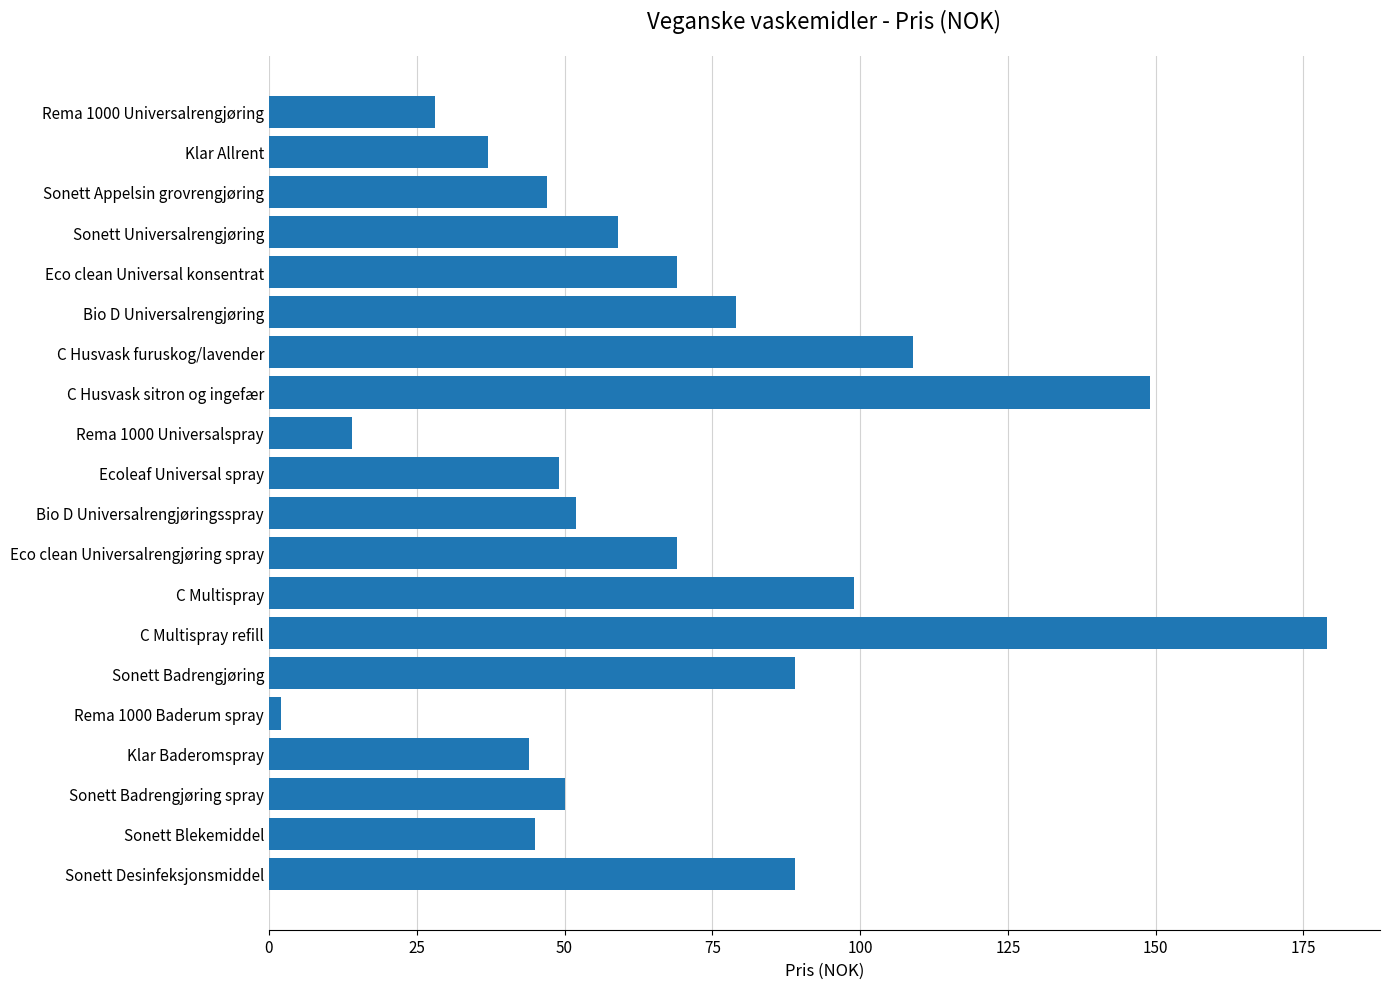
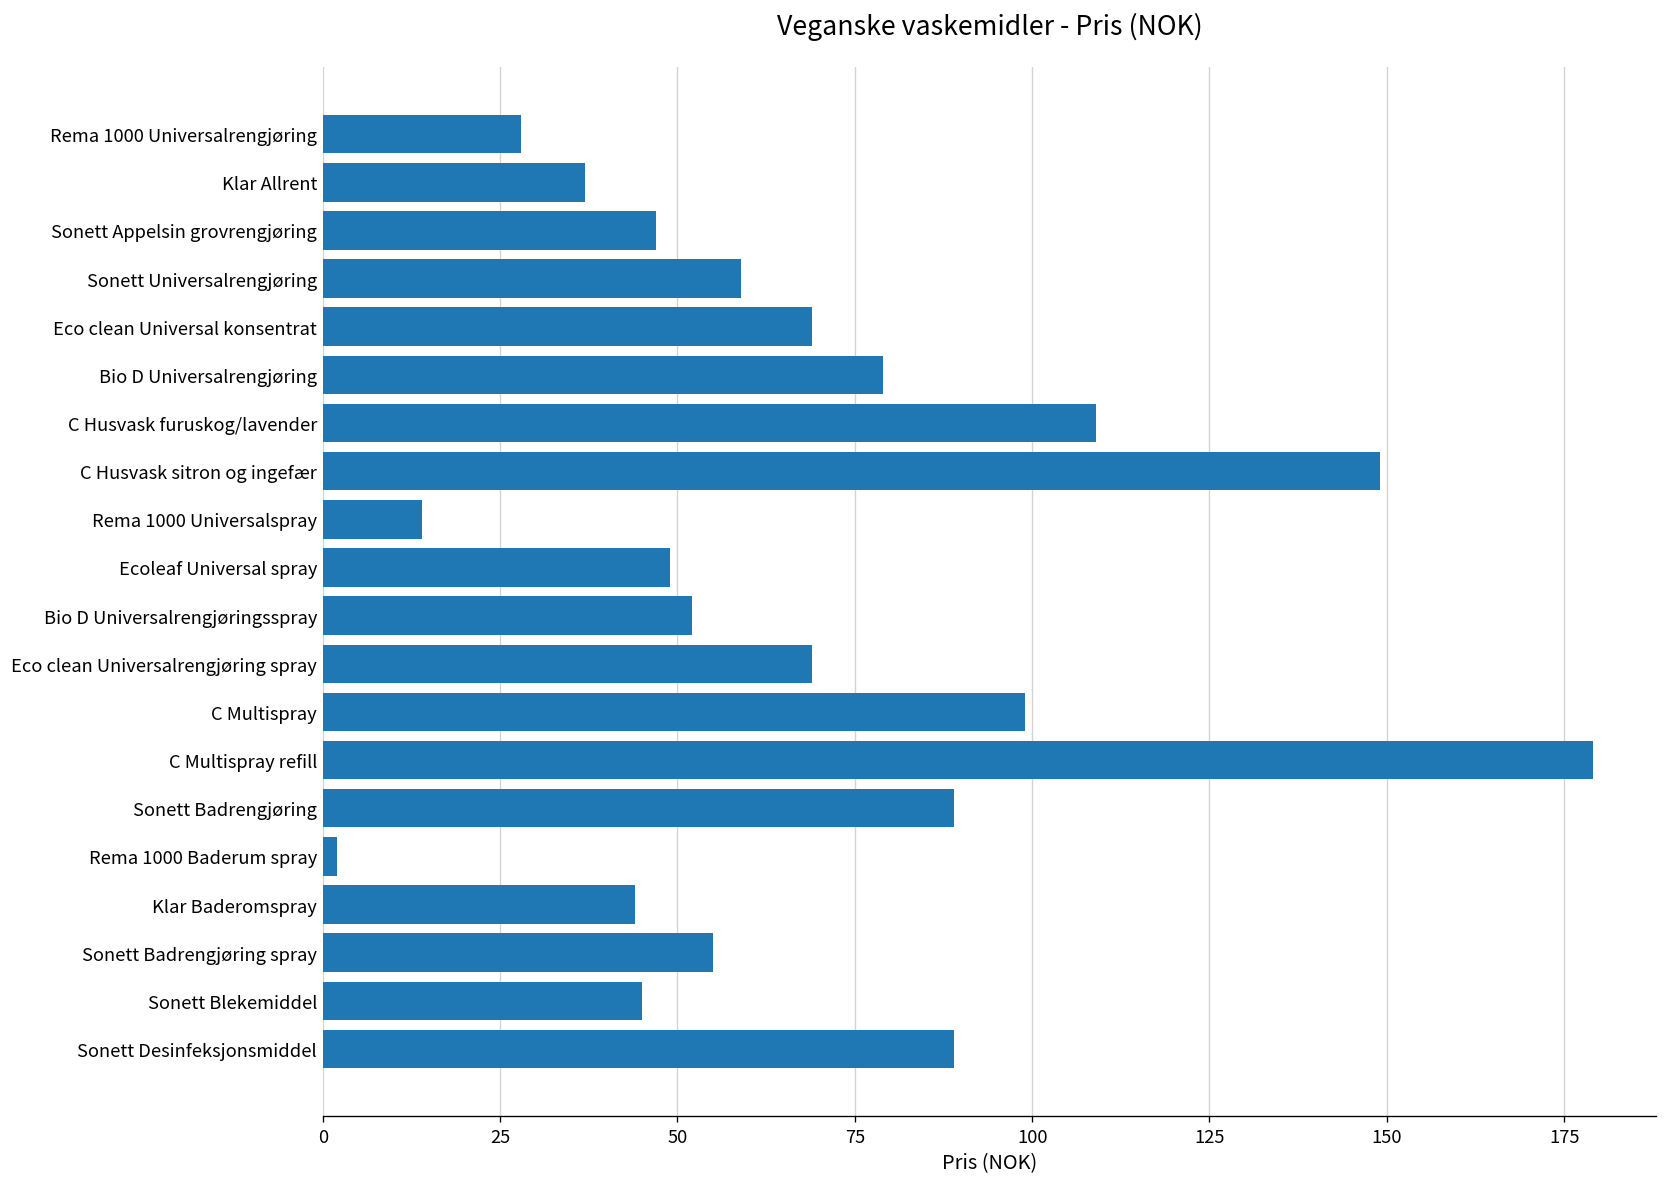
  {
    "Rema 1000 Universalrengjøring": 28,
    "Klar Allrent": 37,
    "Sonett Appelsin grovrengjøring": 47,
    "Sonett Universalrengjøring": 59,
    "Eco clean Universal konsentrat": 69,
    "Bio D Universalrengjøring": 79,
    "C Husvask furuskog/lavender": 109,
    "C Husvask sitron og ingefær": 149,
    "Rema 1000 Universalspray": 14,
    "Ecoleaf Universal spray": 49,
    "Bio D Universalrengjøringsspray": 52,
    "Eco clean Universalrengjøring spray": 69,
    "C Multispray": 99,
    "C Multispray refill": 179,
    "Sonett Badrengjøring": 89,
    "Rema 1000 Baderum spray": 2,
    "Klar Baderomspray": 44,
-   "Sonett Badrengjøring spray": 50,
+   "Sonett Badrengjøring spray": 55,
    "Sonett Blekemiddel": 45,
    "Sonett Desinfeksjonsmiddel": 89
  }
